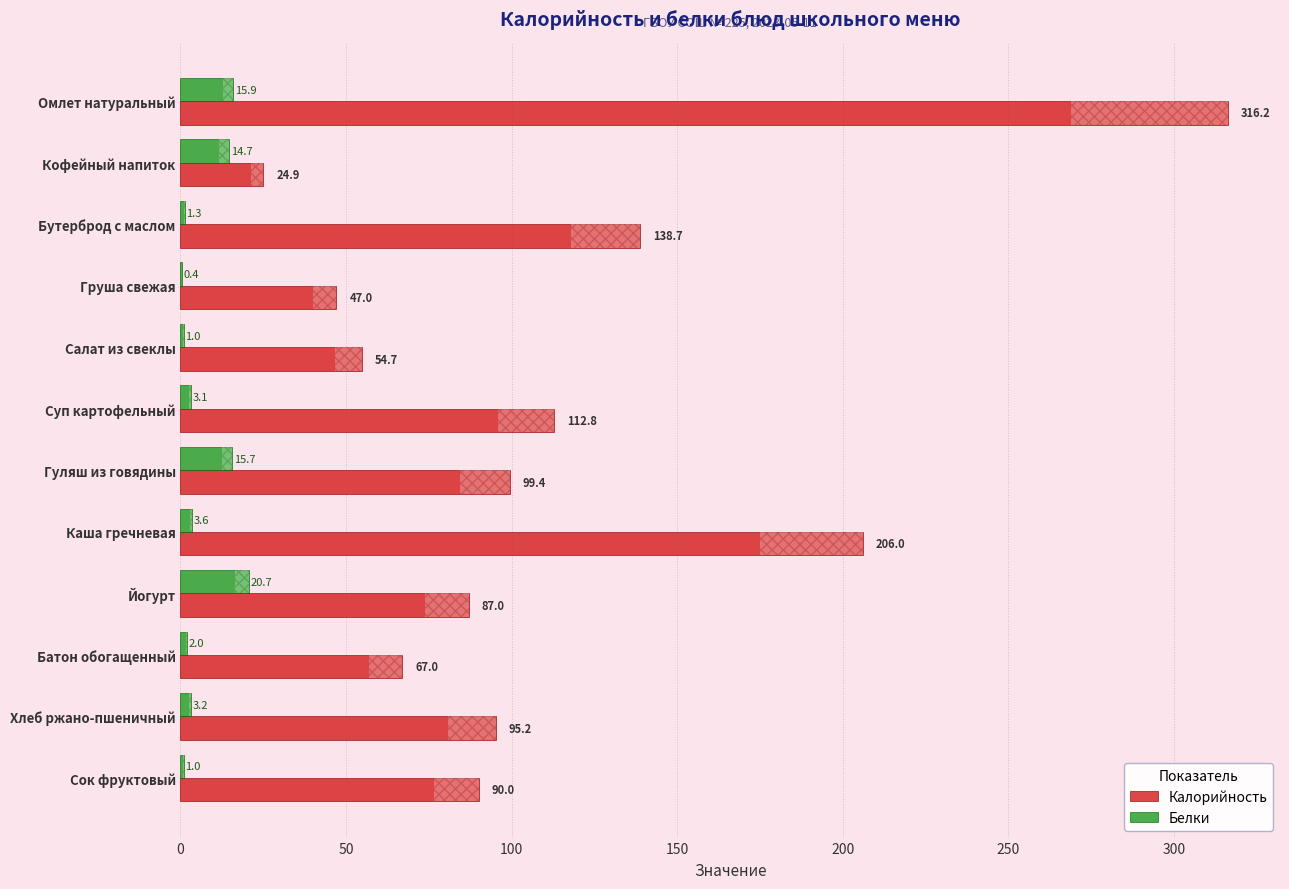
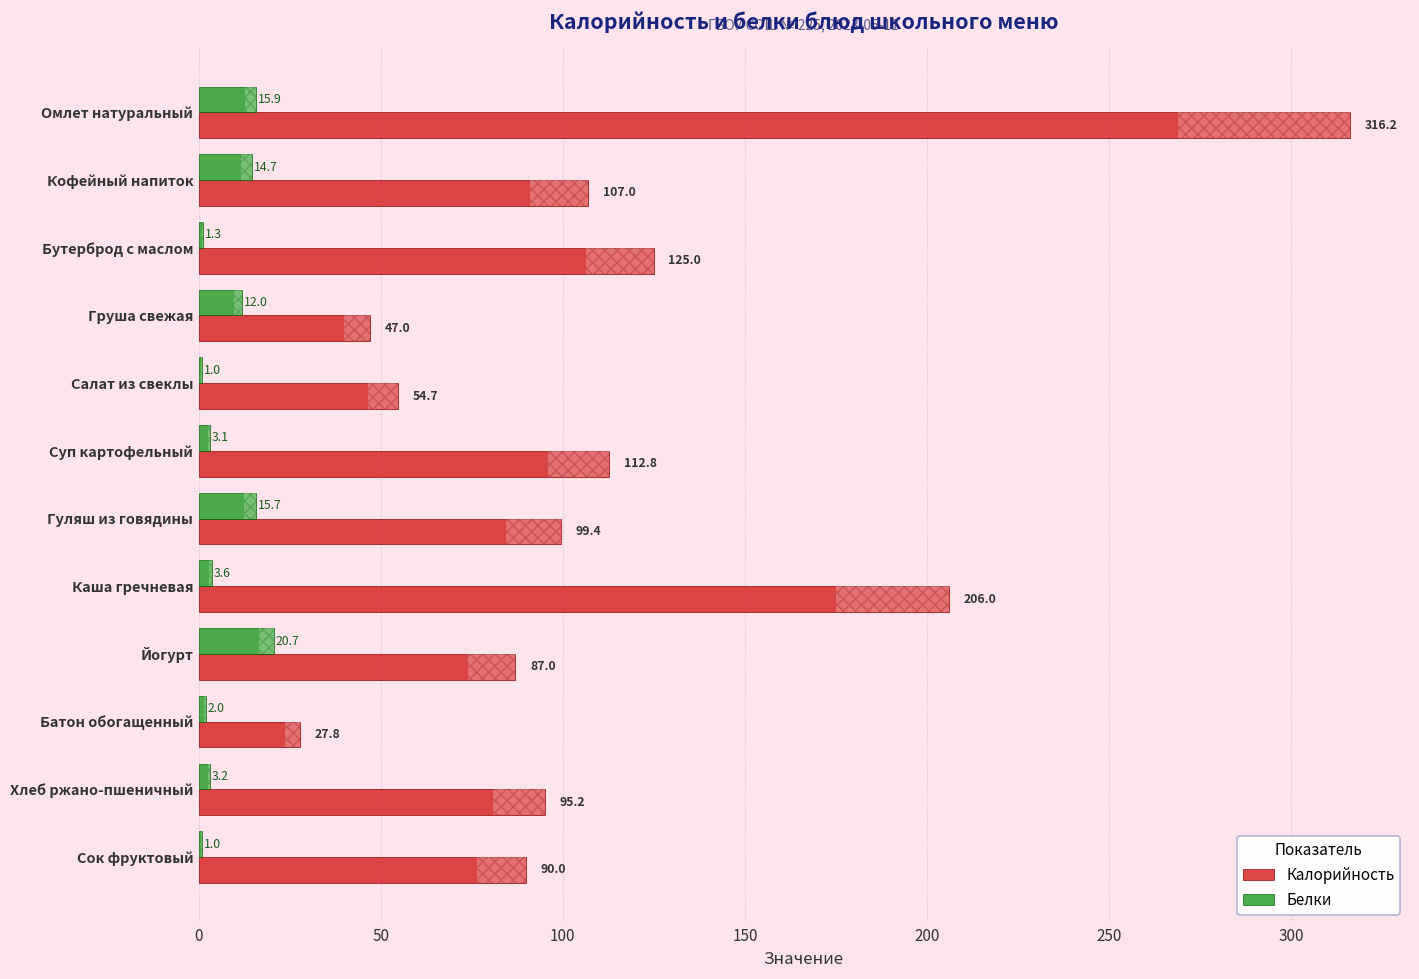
  {
    "Калорийность": {
      "Омлет натуральный": 316.2,
-     "Кофейный напиток": 24.9,
-     "Бутерброд с маслом": 138.7,
+     "Кофейный напиток": 107.0,
+     "Бутерброд с маслом": 125.0,
      "Груша свежая": 47.0,
      "Салат из свеклы": 54.7,
      "Суп картофельный": 112.8,
      "Гуляш из говядины": 99.4,
      "Каша гречневая": 206.0,
      "Йогурт": 87.0,
-     "Батон обогащенный": 67.0,
+     "Батон обогащенный": 27.8,
      "Хлеб ржано-пшеничный": 95.2,
      "Сок фруктовый": 90.0
    },
    "Белки": {
      "Омлет натуральный": 15.9,
      "Кофейный напиток": 14.7,
      "Бутерброд с маслом": 1.3,
-     "Груша свежая": 0.4,
+     "Груша свежая": 12.0,
      "Салат из свеклы": 1.0,
      "Суп картофельный": 3.1,
      "Гуляш из говядины": 15.7,
      "Каша гречневая": 3.6,
      "Йогурт": 20.7,
      "Батон обогащенный": 2.0,
      "Хлеб ржано-пшеничный": 3.2,
      "Сок фруктовый": 1.0
    }
  }
